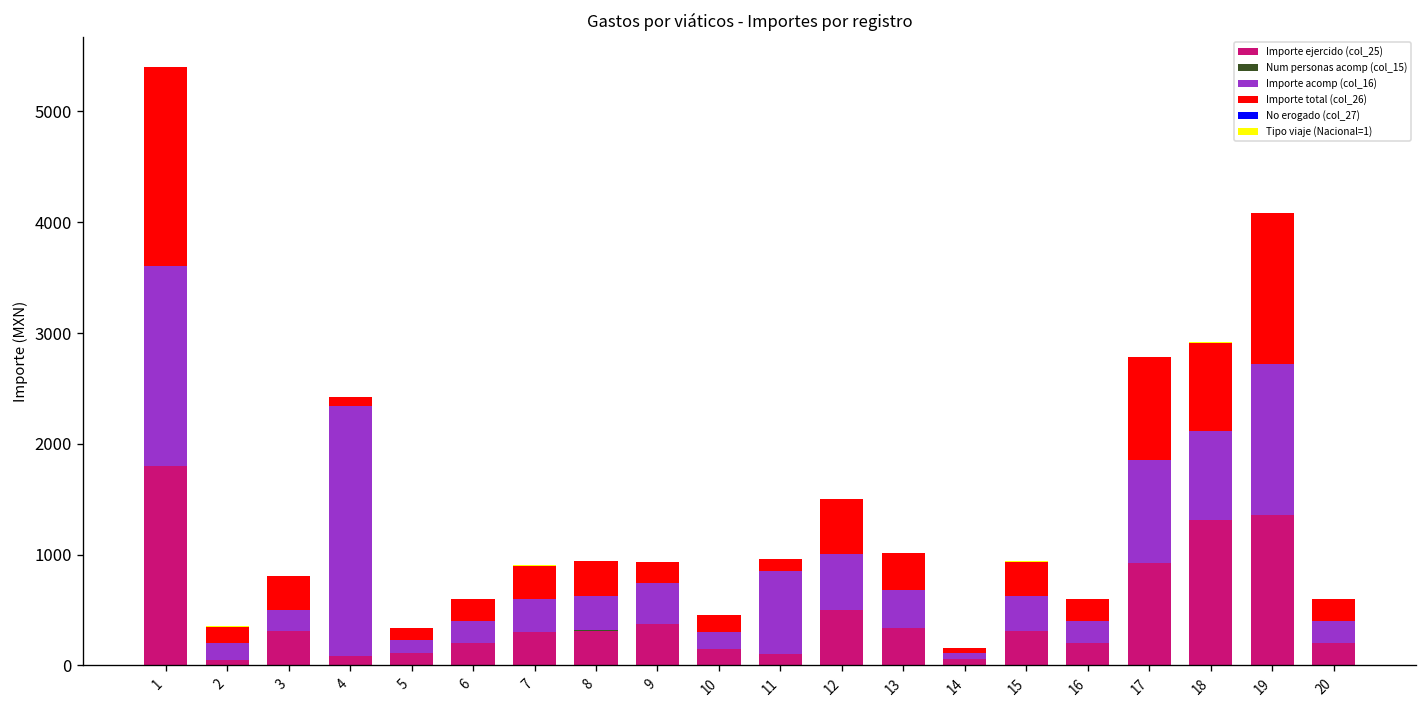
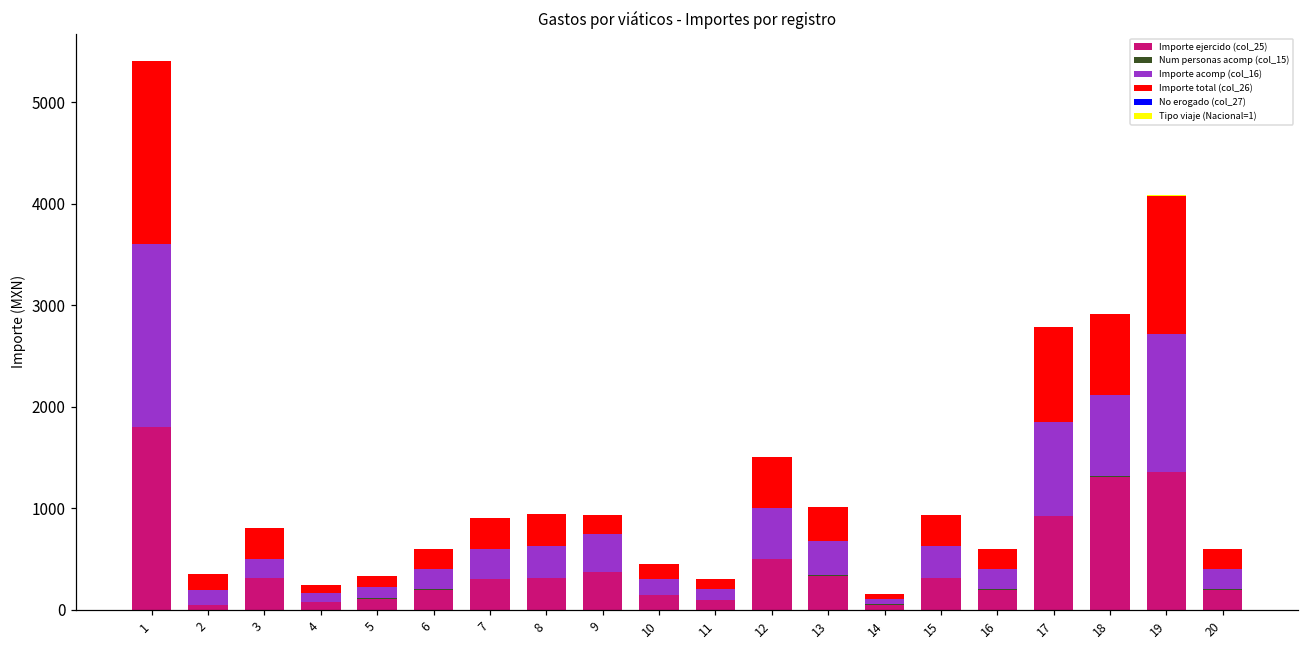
  {
    "Importe ejercido (col_25)": {
      "1": 1800,
      "2": 0,
      "3": 300,
      "4": 100,
      "5": 100,
      "6": 200,
      "7": 300,
      "8": 300,
      "9": 400,
      "10": 200,
      "11": 100,
      "12": 500,
      "13": 300,
      "14": 100,
      "15": 300,
      "16": 200,
      "17": 900,
      "18": 1300,
      "19": 1400,
      "20": 200
    },
    "Importe acomp (col_16)": {
      "1": 1800,
      "2": 200,
      "3": 200,
-     "4": 2300,
+     "4": 100,
      "5": 100,
      "6": 200,
      "7": 300,
      "8": 300,
      "9": 400,
      "10": 200,
-     "11": 800,
+     "11": 100,
      "12": 500,
      "13": 300,
      "14": 100,
      "15": 300,
      "16": 200,
      "17": 900,
      "18": 800,
      "19": 1400,
      "20": 200
    }
  }
